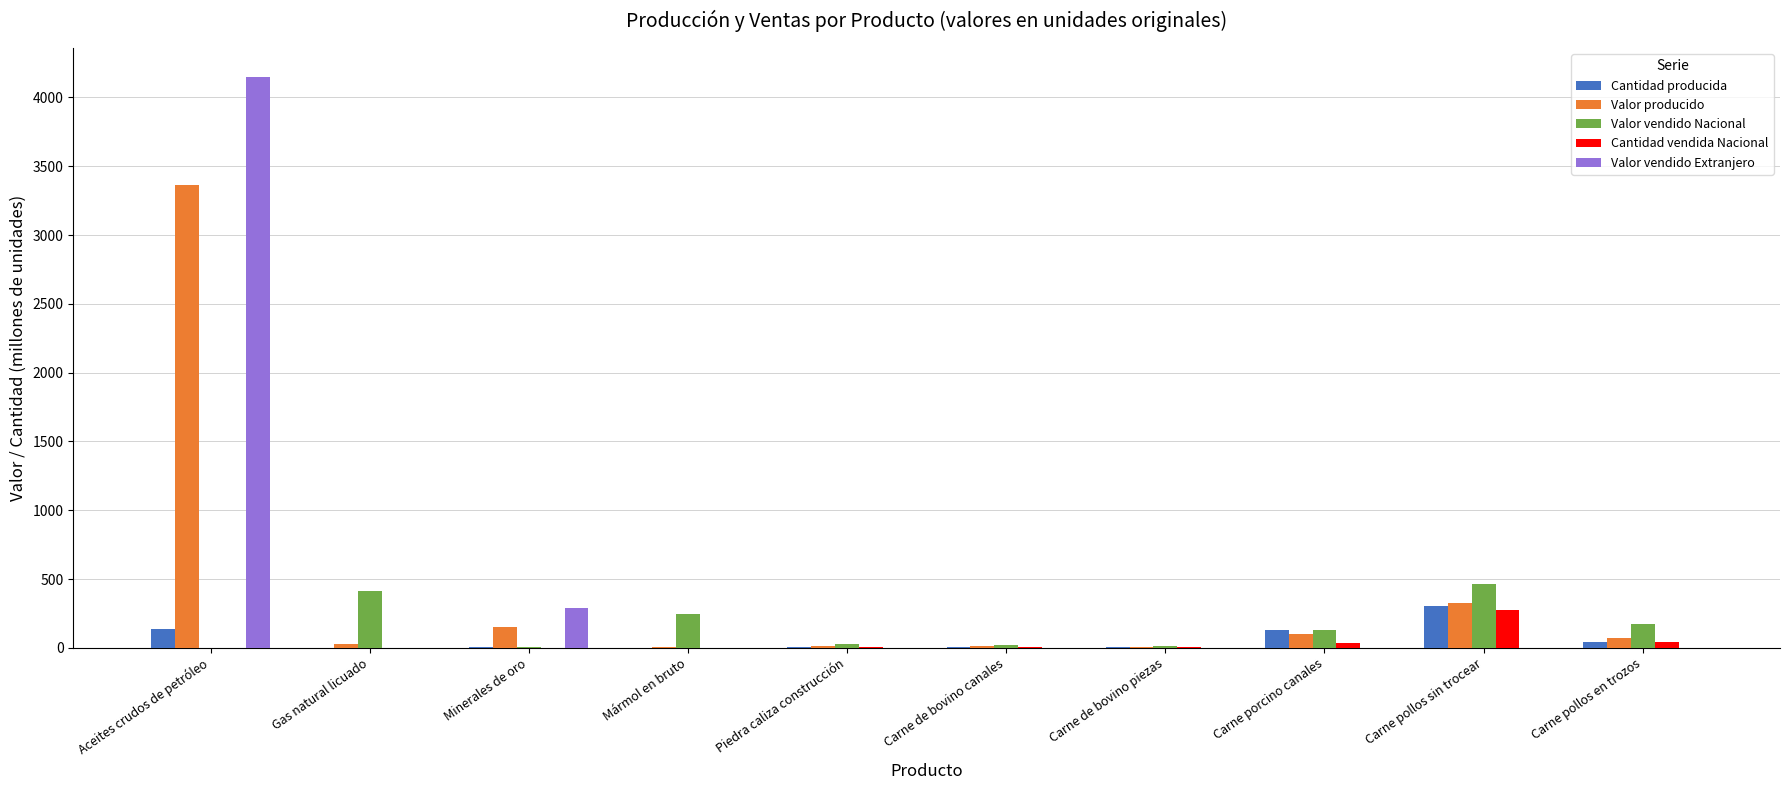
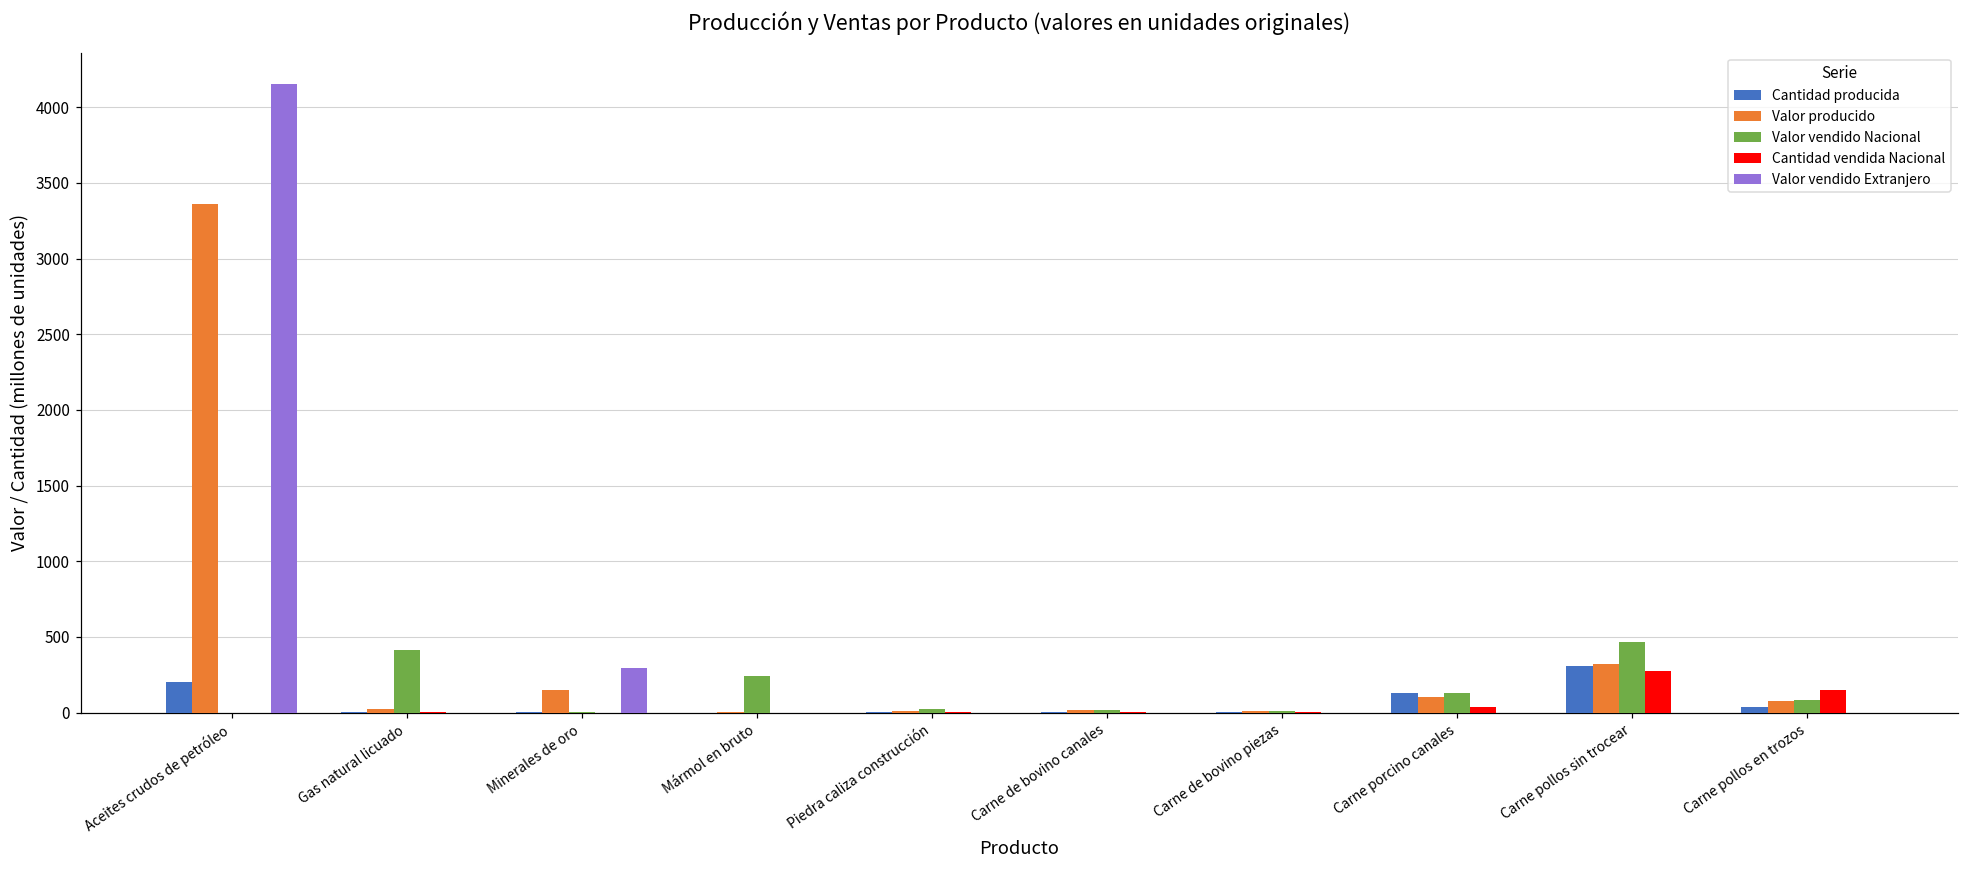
  {
    "Cantidad producida": {
-     "Aceites crudos de petróleo": 140,
+     "Aceites crudos de petróleo": 200,
      "Carne porcino canales": 130,
      "Carne pollos sin trocear": 310,
      "Carne pollos en trozos": 40
    },
    "Valor producido": {
      "Aceites crudos de petróleo": 3360,
      "Gas natural licuado": 20,
      "Minerales de oro": 150,
      "Carne porcino canales": 100,
      "Carne pollos sin trocear": 320,
      "Carne pollos en trozos": 70
    },
    "Valor vendido Nacional": {
      "Aceites crudos de petróleo": 0,
      "Gas natural licuado": 420,
      "Mármol en bruto": 240,
      "Piedra caliza construcción": 30,
      "Carne de bovino canales": 20,
      "Carne porcino canales": 130,
      "Carne pollos sin trocear": 470,
-     "Carne pollos en trozos": 170
+     "Carne pollos en trozos": 90
    },
    "Cantidad vendida Nacional": {
      "Aceites crudos de petróleo": 0,
      "Carne porcino canales": 40,
      "Carne pollos sin trocear": 280,
-     "Carne pollos en trozos": 40
+     "Carne pollos en trozos": 150
    },
    "Valor vendido Extranjero": {
      "Aceites crudos de petróleo": 4150,
      "Gas natural licuado": 0,
      "Minerales de oro": 290,
      "Mármol en bruto": 0,
      "Piedra caliza construcción": 0,
      "Carne de bovino canales": 0,
      "Carne de bovino piezas": 0,
      "Carne porcino canales": 0,
      "Carne pollos sin trocear": 0,
      "Carne pollos en trozos": 0
    }
  }
